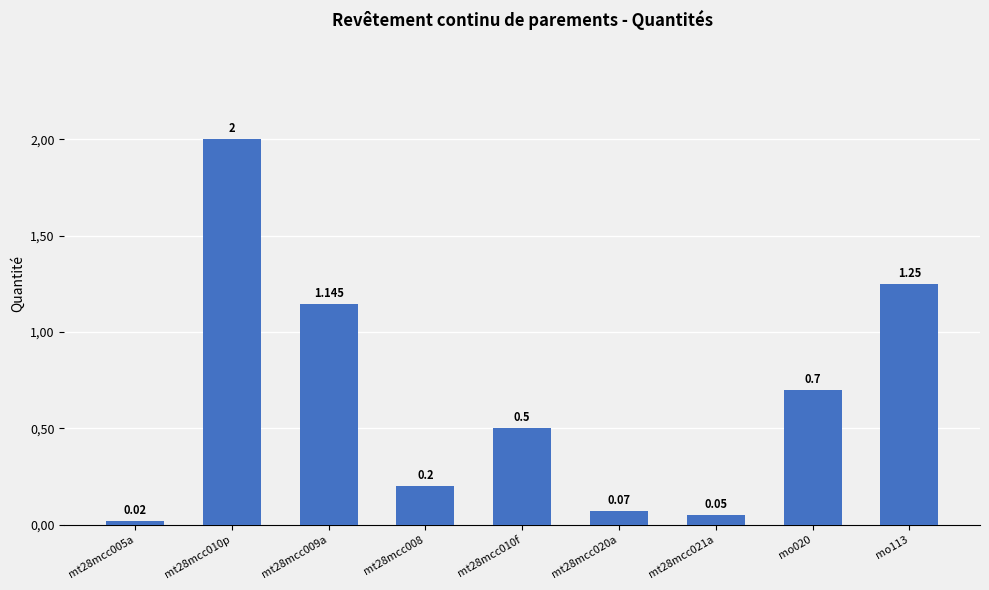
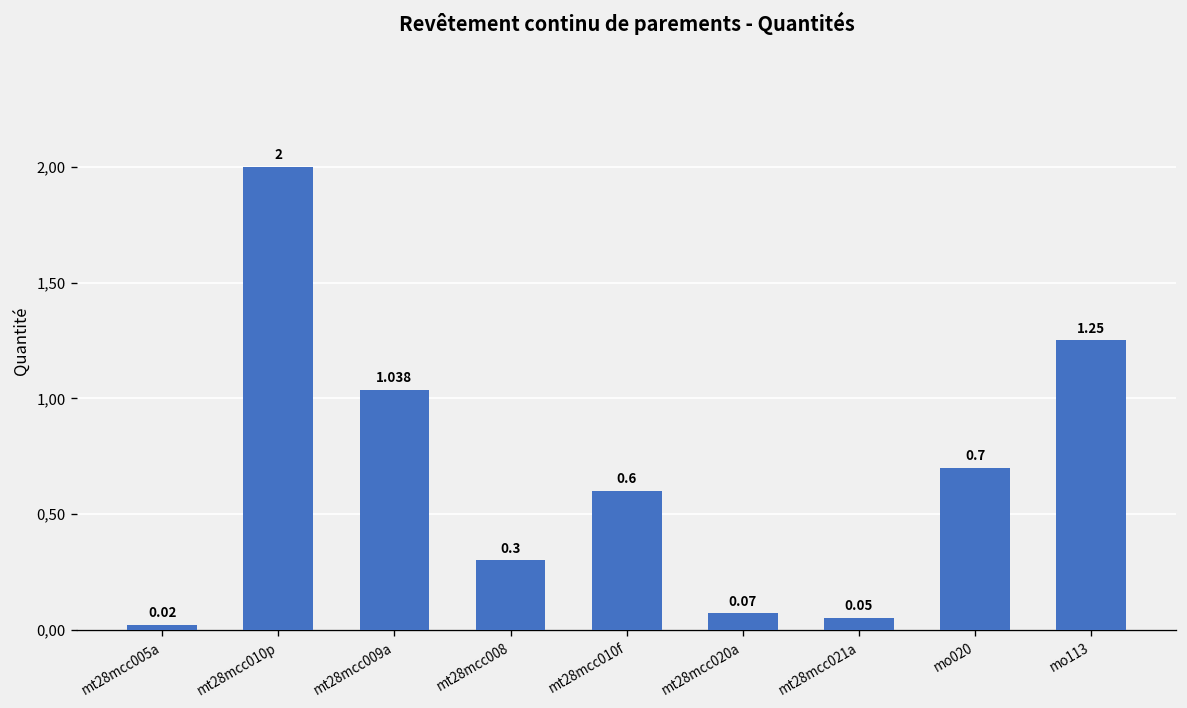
  {
    "mt28mcc005a": 0.02,
    "mt28mcc010p": 2,
-   "mt28mcc009a": 1.145,
-   "mt28mcc008": 0.2,
-   "mt28mcc010f": 0.5,
+   "mt28mcc009a": 1.038,
+   "mt28mcc008": 0.3,
+   "mt28mcc010f": 0.6,
    "mt28mcc020a": 0.07,
    "mt28mcc021a": 0.05,
    "mo020": 0.7,
    "mo113": 1.25
  }
